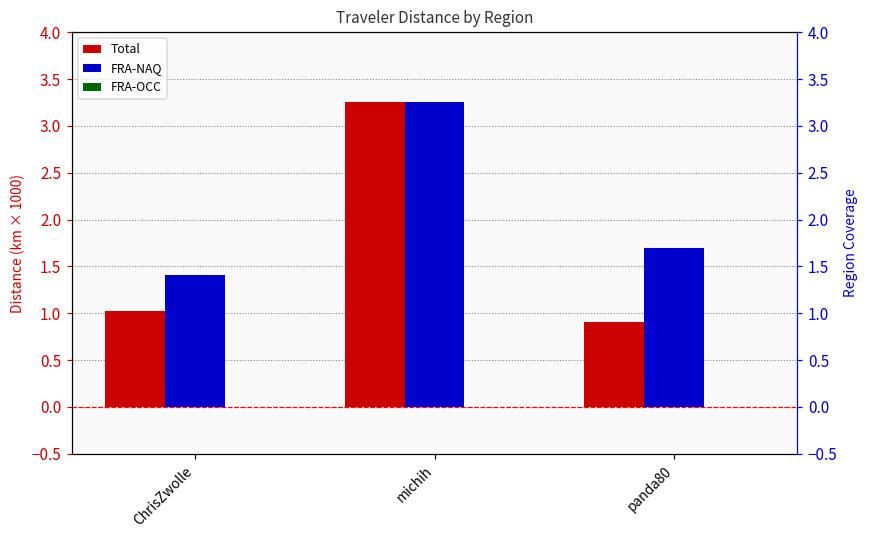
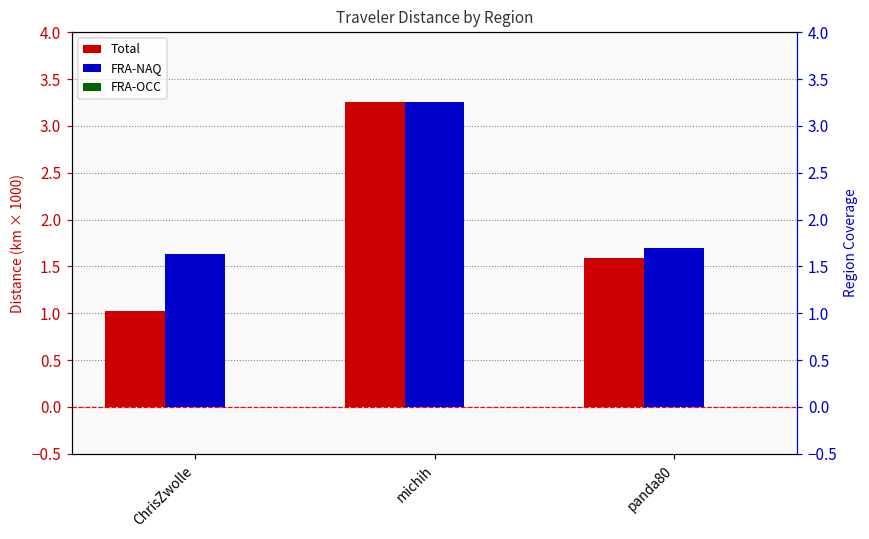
  {
    "Total": {
      "ChrisZwolle": 1.0,
      "michih": 3.3,
-     "panda80": 0.9
+     "panda80": 1.6
    },
    "FRA-NAQ": {
-     "ChrisZwolle": 1.4,
+     "ChrisZwolle": 1.6,
      "michih": 3.3,
      "panda80": 1.7
    },
    "FRA-OCC": {
      "ChrisZwolle": 0.0,
      "michih": 0.0,
      "panda80": 0.0
    }
  }
